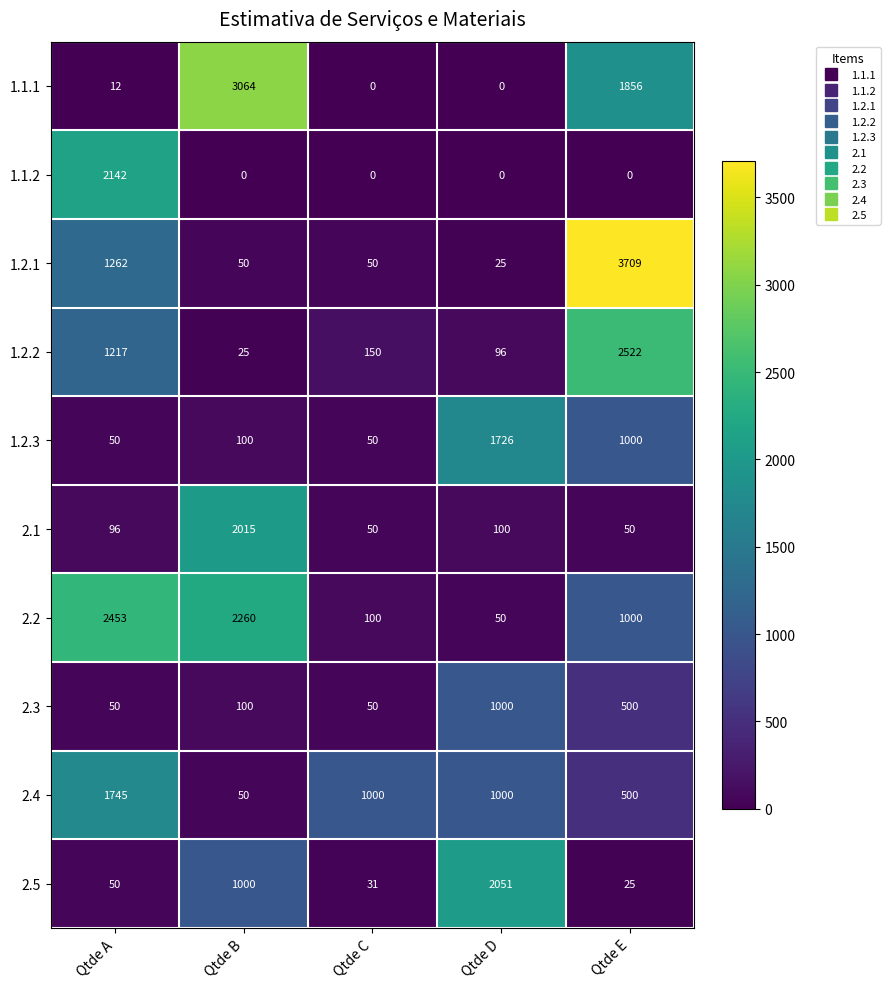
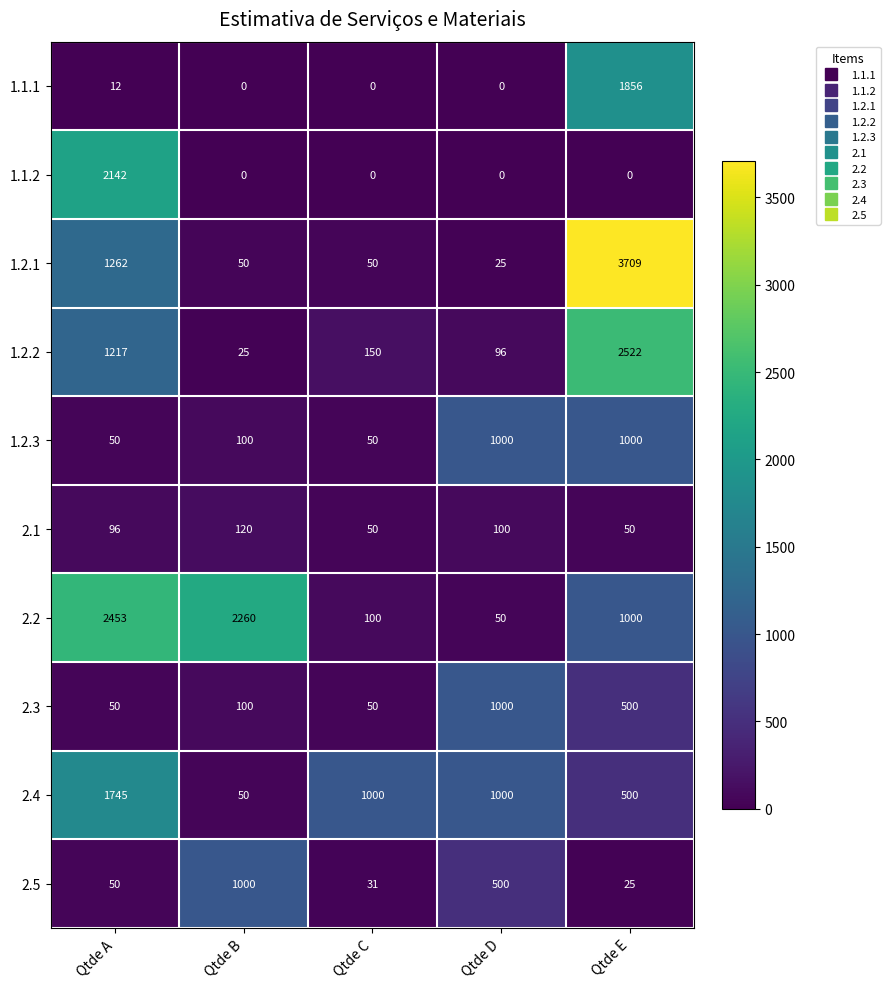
  {
    "1.1.1": {
      "Qtde A": 12,
-     "Qtde B": 3064,
+     "Qtde B": 0,
      "Qtde C": 0,
      "Qtde D": 0,
      "Qtde E": 1856
    },
    "1.1.2": {
      "Qtde A": 2142,
      "Qtde B": 0,
      "Qtde C": 0,
      "Qtde D": 0,
      "Qtde E": 0
    },
    "1.2.1": {
      "Qtde A": 1262,
      "Qtde B": 50,
      "Qtde C": 50,
      "Qtde D": 25,
      "Qtde E": 3709
    },
    "1.2.2": {
      "Qtde A": 1217,
      "Qtde B": 25,
      "Qtde C": 150,
      "Qtde D": 96,
      "Qtde E": 2522
    },
    "1.2.3": {
      "Qtde A": 50,
      "Qtde B": 100,
      "Qtde C": 50,
-     "Qtde D": 1726,
+     "Qtde D": 1000,
      "Qtde E": 1000
    },
    "2.1": {
      "Qtde A": 96,
-     "Qtde B": 2015,
+     "Qtde B": 120,
      "Qtde C": 50,
      "Qtde D": 100,
      "Qtde E": 50
    },
    "2.2": {
      "Qtde A": 2453,
      "Qtde B": 2260,
      "Qtde C": 100,
      "Qtde D": 50,
      "Qtde E": 1000
    },
    "2.3": {
      "Qtde A": 50,
      "Qtde B": 100,
      "Qtde C": 50,
      "Qtde D": 1000,
      "Qtde E": 500
    },
    "2.4": {
      "Qtde A": 1745,
      "Qtde B": 50,
      "Qtde C": 1000,
      "Qtde D": 1000,
      "Qtde E": 500
    },
    "2.5": {
      "Qtde A": 50,
      "Qtde B": 1000,
      "Qtde C": 31,
-     "Qtde D": 2051,
+     "Qtde D": 500,
      "Qtde E": 25
    }
  }
